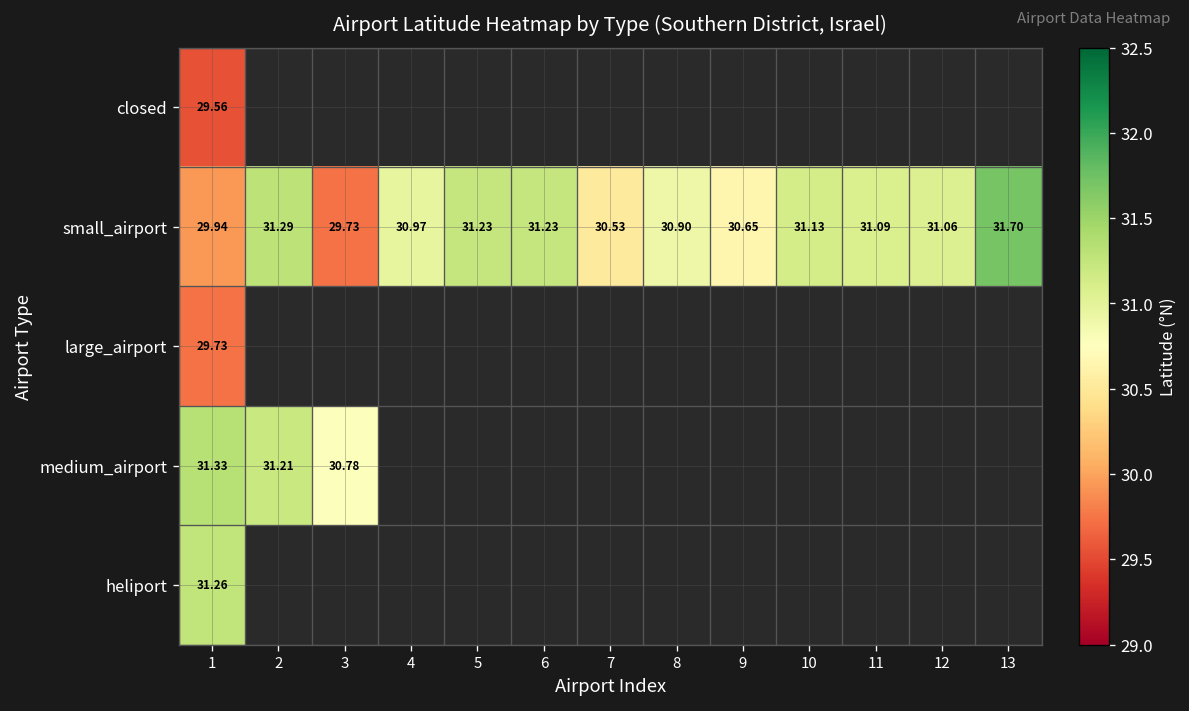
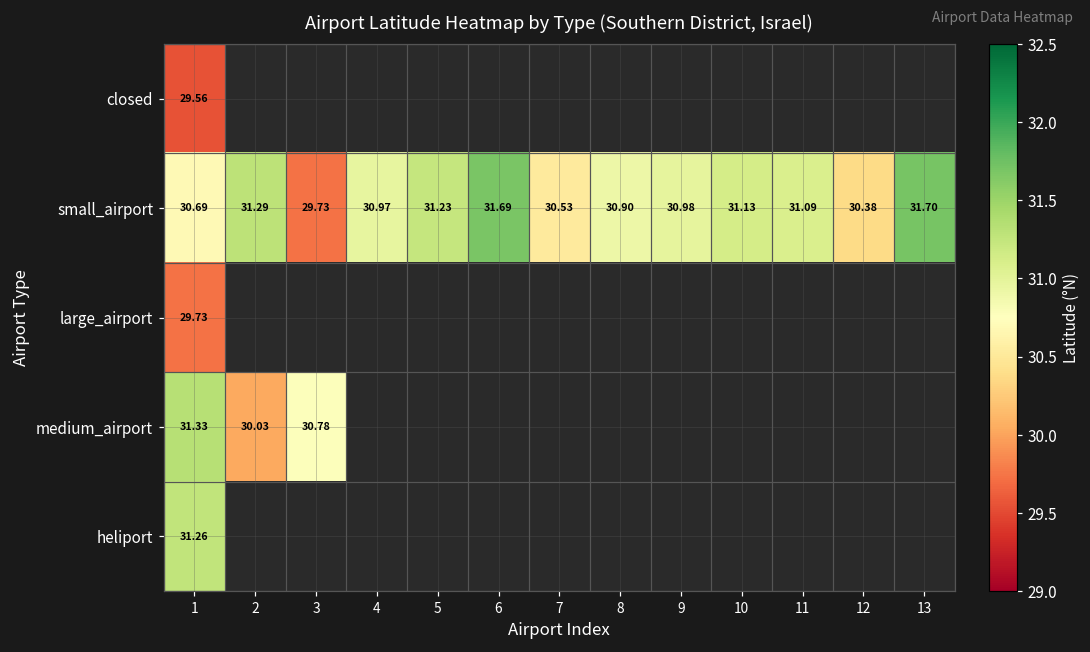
  {
    "closed": {
      "1": 29.56
    },
    "small_airport": {
-     "1": 29.94,
+     "1": 30.69,
      "2": 31.29,
      "3": 29.73,
      "4": 30.97,
      "5": 31.23,
-     "6": 31.23,
+     "6": 31.69,
      "7": 30.53,
      "8": 30.90,
-     "9": 30.65,
+     "9": 30.98,
      "10": 31.13,
      "11": 31.09,
-     "12": 31.06,
+     "12": 30.38,
      "13": 31.70
    },
    "large_airport": {
      "1": 29.73
    },
    "medium_airport": {
      "1": 31.33,
-     "2": 31.21,
+     "2": 30.03,
      "3": 30.78
    },
    "heliport": {
      "1": 31.26
    }
  }
